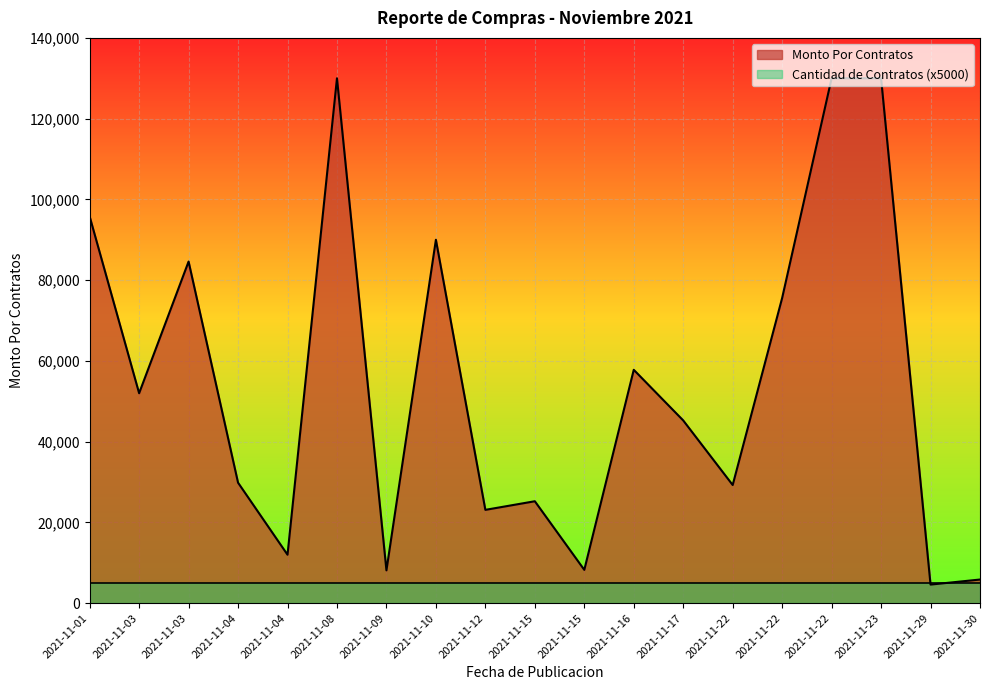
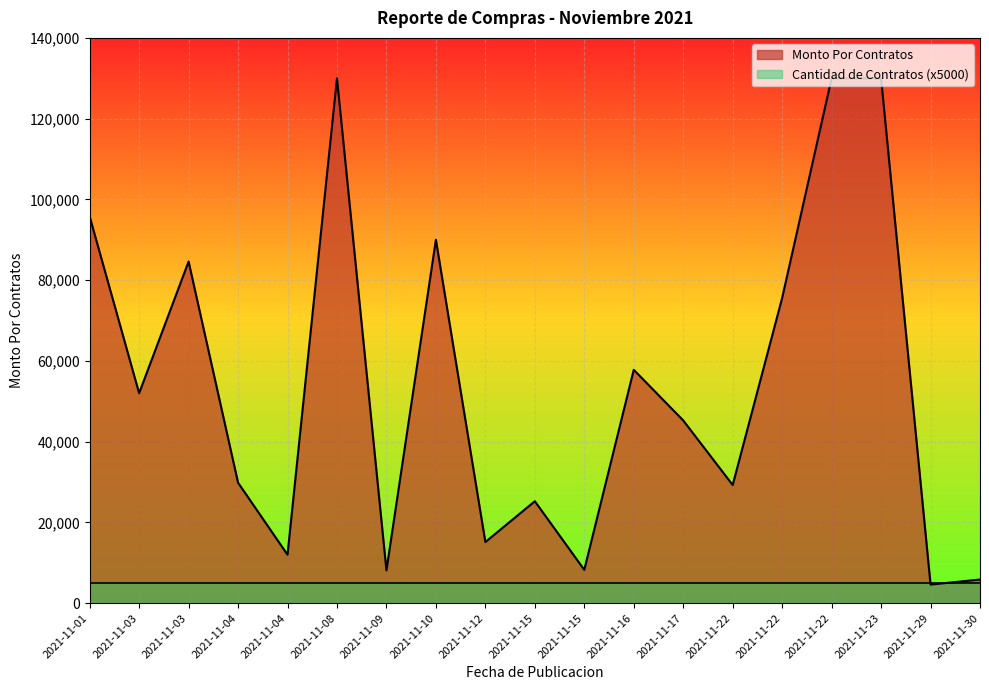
  {
    "Monto Por Contratos": {
      "2021-11-01": "96,000",
      "2021-11-08": "130,000",
      "2021-11-09": "8,000",
      "2021-11-10": "90,000",
-     "2021-11-12": "23,000",
+     "2021-11-12": "15,000",
      "2021-11-16": "58,000",
      "2021-11-17": "45,000",
      "2021-11-30": "6,000"
    },
    "Cantidad de Contratos (x5000)": {
      "2021-11-01": "5,000",
      "2021-11-08": "5,000",
      "2021-11-09": "5,000",
      "2021-11-10": "5,000",
      "2021-11-12": "5,000",
      "2021-11-16": "5,000",
      "2021-11-17": "5,000",
      "2021-11-23": "5,000",
      "2021-11-30": "5,000"
    }
  }
